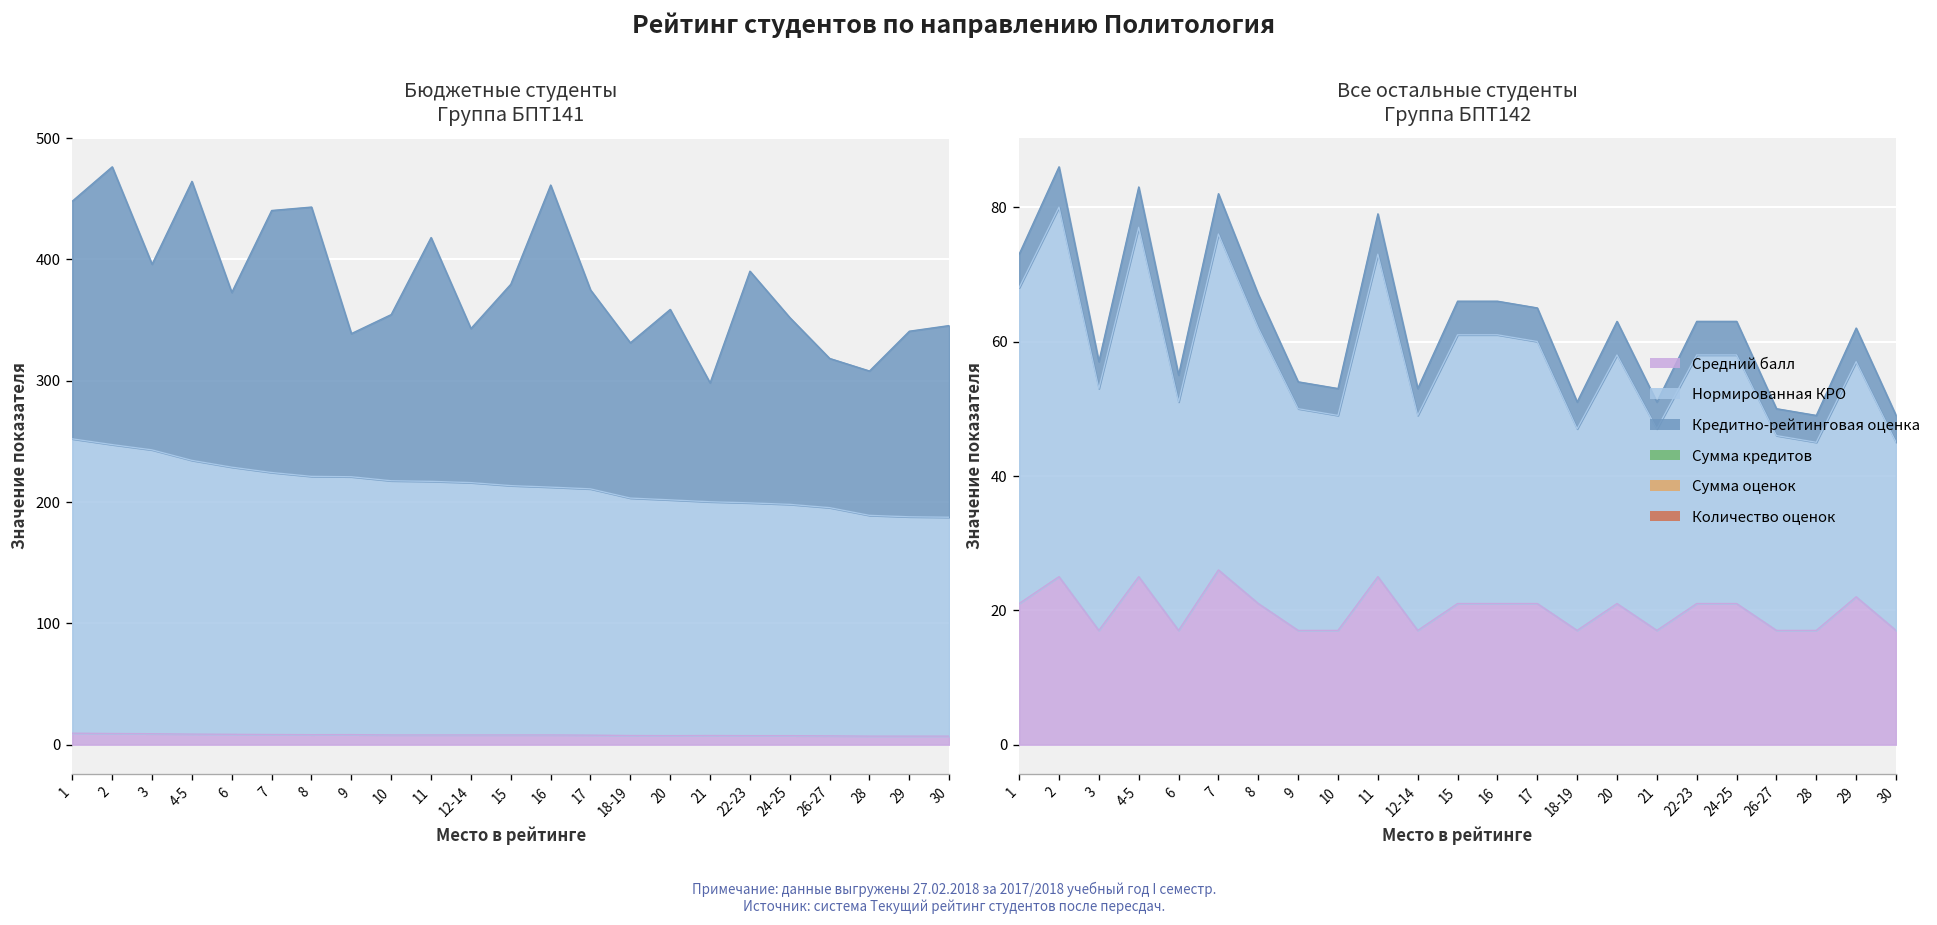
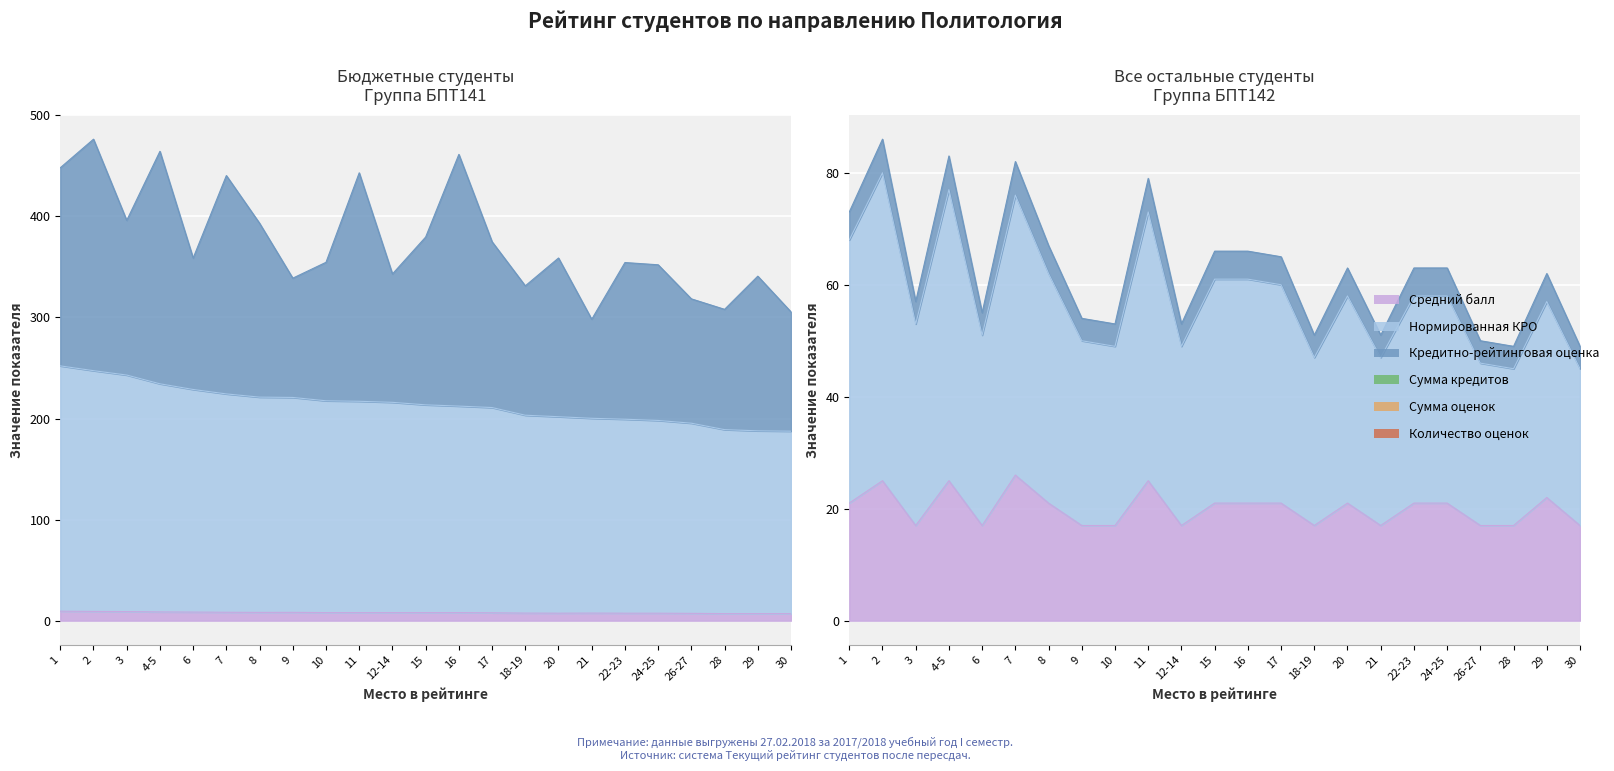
  {
    "Бюджетные студенты Группа БПТ141": {
      "Кредитно-рейтинговая оценка": {
        "1": 196,
        "2": 229,
        "3": 153,
        "4-5": 230,
-       "6": 144,
+       "6": 130,
        "7": 216,
-       "8": 222,
+       "8": 172,
        "9": 118,
        "10": 137,
-       "11": 201,
+       "11": 226,
        "12-14": 127,
        "15": 166,
        "16": 249,
        "17": 164,
        "18-19": 128,
        "20": 157,
        "21": 98,
-       "22-23": 191,
+       "22-23": 155,
        "24-25": 154,
        "26-27": 123,
        "28": 119,
        "29": 153,
-       "30": 158
+       "30": 118
      }
    }
  }
